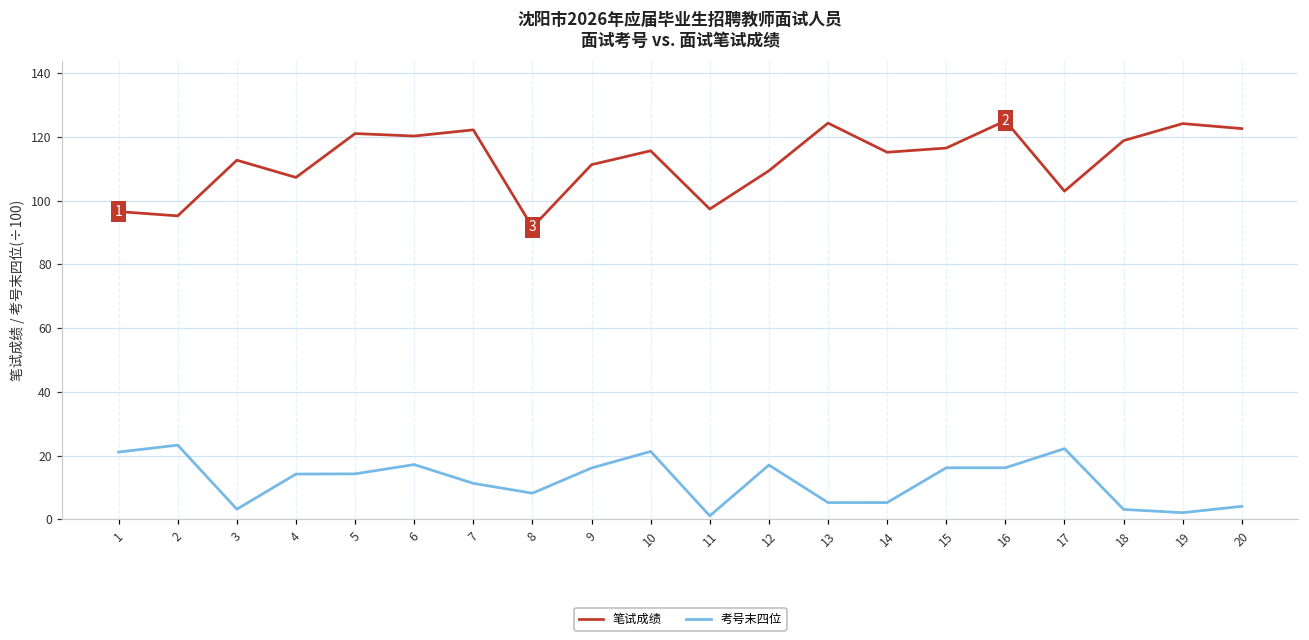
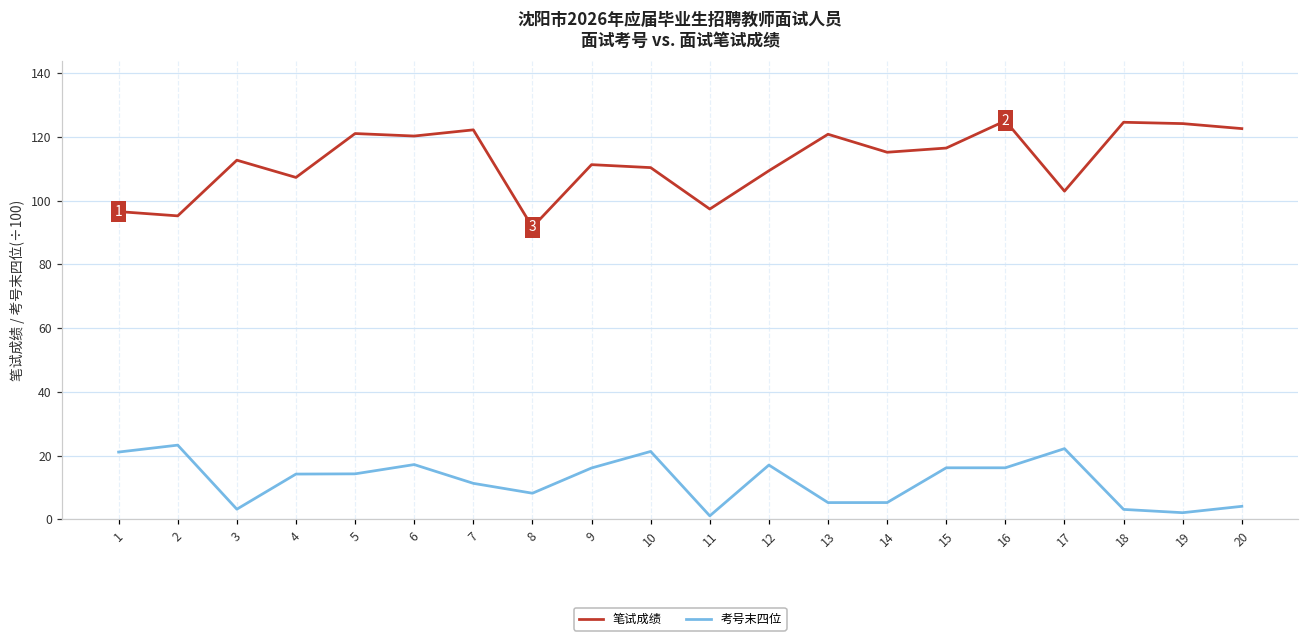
  {
    "笔试成绩": {
      "2": 95,
      "3": 113,
      "4": 107,
      "5": 121,
      "6": 120,
      "7": 122,
      "9": 111,
-     "10": 116,
+     "10": 110,
      "11": 97,
      "12": 109,
-     "13": 124,
+     "13": 121,
      "14": 115,
      "15": 117,
      "17": 103,
-     "18": 119,
+     "18": 125,
      "19": 124,
      "20": 123
    },
    "考号末四位": {
      "1": 21,
      "2": 23,
      "3": 3,
      "4": 14,
      "5": 14,
      "6": 17,
      "7": 11,
      "8": 8,
      "9": 16,
      "10": 21,
      "11": 1,
      "12": 17,
      "13": 5,
      "14": 5,
      "15": 16,
      "16": 16,
      "17": 22,
      "18": 3,
      "19": 2,
      "20": 4
    }
  }
